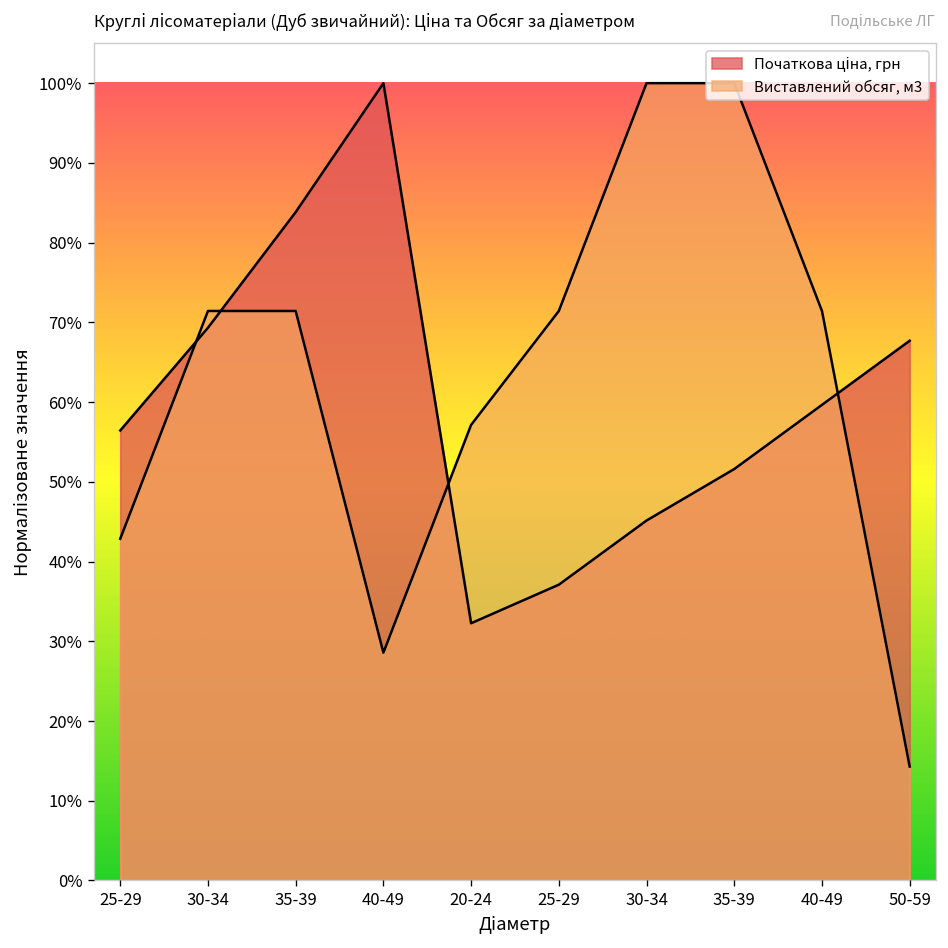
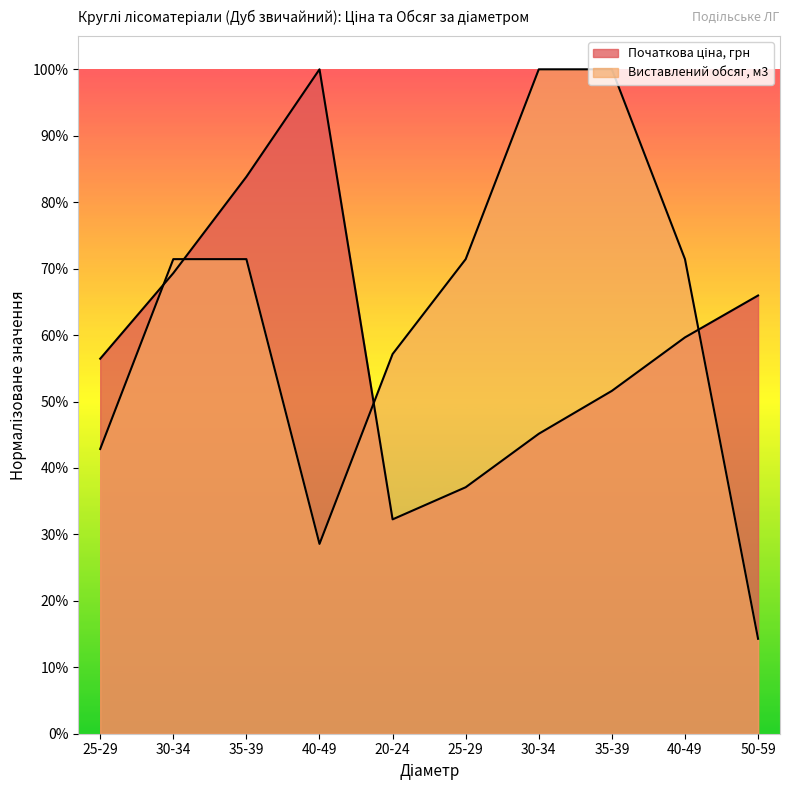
  {
    "Початкова ціна, грн": {
      "20-24": "32%",
-     "50-59": "68%"
+     "50-59": "66%"
    },
    "Виставлений обсяг, м3": {
      "20-24": "57%",
      "50-59": "14%"
    }
  }
